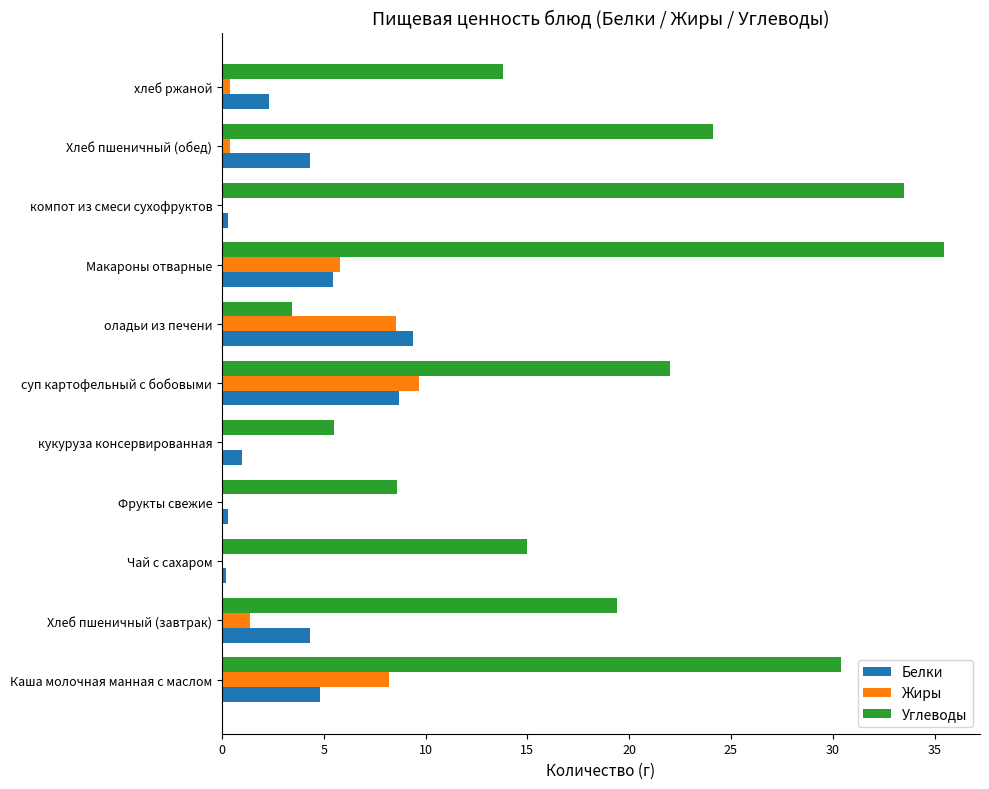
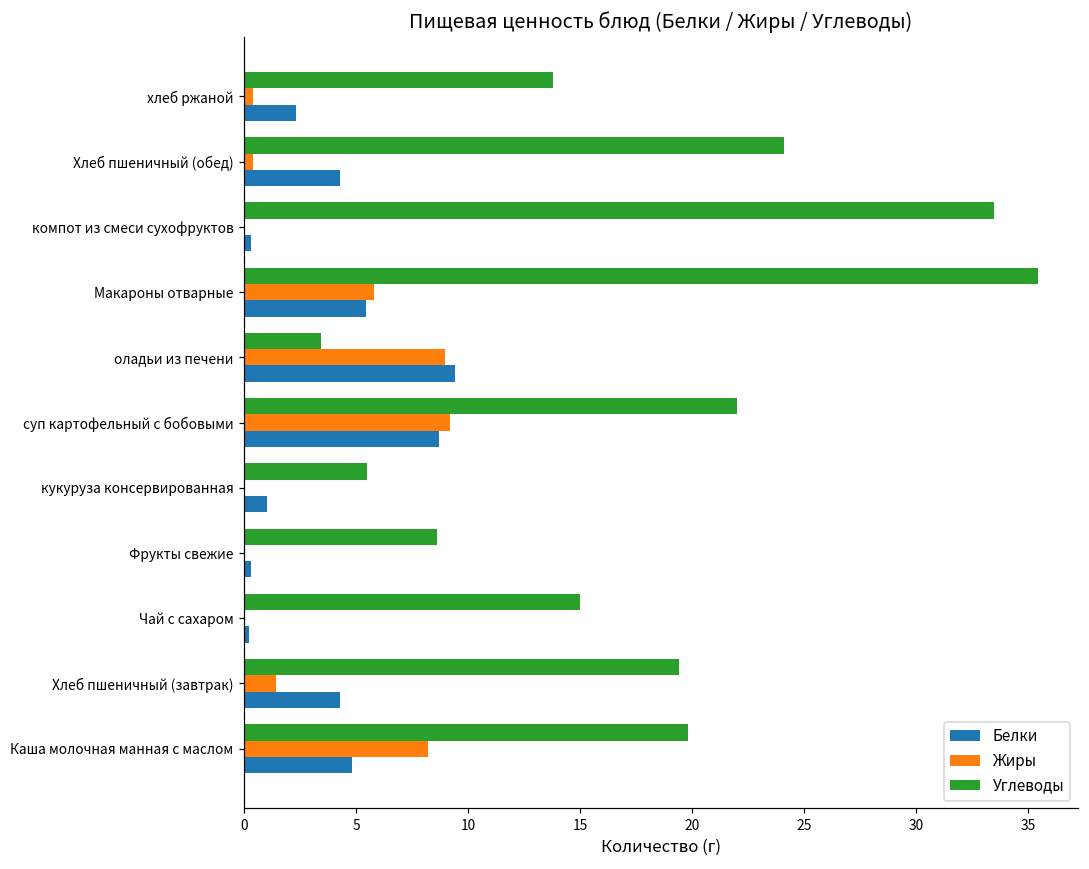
  {
    "Белки": {
      "хлеб ржаной": 2.3,
      "Хлеб пшеничный (обед)": 4.3,
      "компот из смеси сухофруктов": 0.3,
      "Макароны отварные": 5.5,
      "оладьи из печени": 9.4,
      "суп картофельный с бобовыми": 8.7,
      "кукуруза консервированная": 1.0,
      "Фрукты свежие": 0.3,
      "Чай с сахаром": 0.2,
      "Хлеб пшеничный (завтрак)": 4.3,
      "Каша молочная манная с маслом": 4.8
    },
    "Жиры": {
      "хлеб ржаной": 0.4,
      "Хлеб пшеничный (обед)": 0.4,
      "компот из смеси сухофруктов": 0.0,
      "Макароны отварные": 5.8,
-     "оладьи из печени": 8.6,
-     "суп картофельный с бобовыми": 9.7,
+     "оладьи из печени": 9.0,
+     "суп картофельный с бобовыми": 9.2,
      "кукуруза консервированная": 0.0,
      "Фрукты свежие": 0.0,
      "Чай с сахаром": 0.0,
      "Хлеб пшеничный (завтрак)": 1.4,
      "Каша молочная манная с маслом": 8.2
    },
    "Углеводы": {
      "хлеб ржаной": 13.8,
      "Хлеб пшеничный (обед)": 24.1,
      "компот из смеси сухофруктов": 33.5,
      "Макароны отварные": 35.5,
      "оладьи из печени": 3.5,
      "суп картофельный с бобовыми": 22.0,
      "кукуруза консервированная": 5.5,
      "Фрукты свежие": 8.6,
      "Чай с сахаром": 15.0,
      "Хлеб пшеничный (завтрак)": 19.4,
-     "Каша молочная манная с маслом": 30.4
+     "Каша молочная манная с маслом": 19.8
    }
  }
